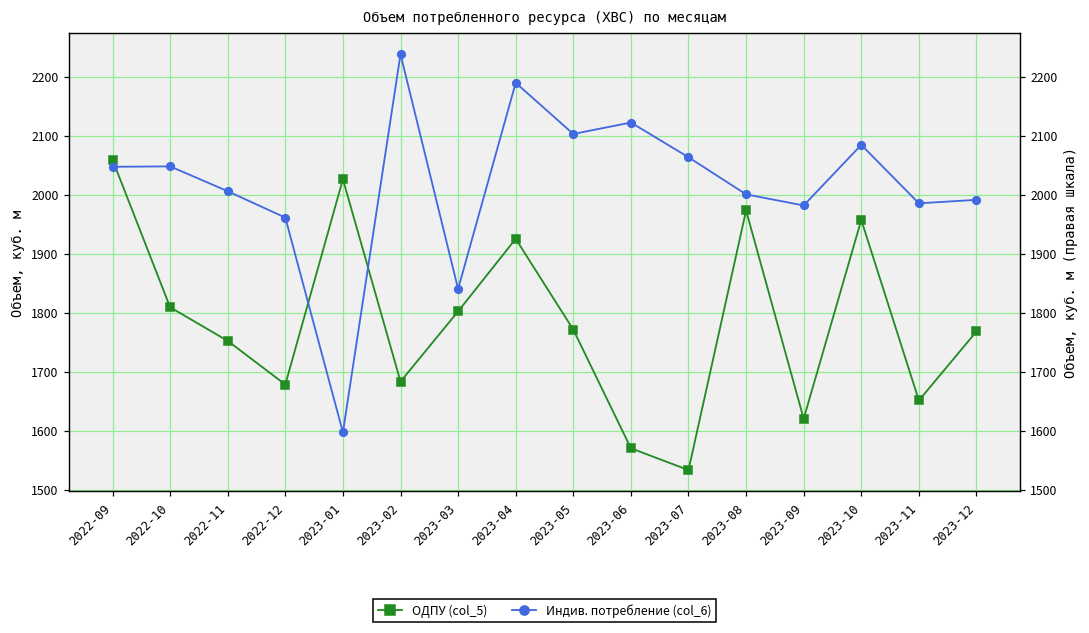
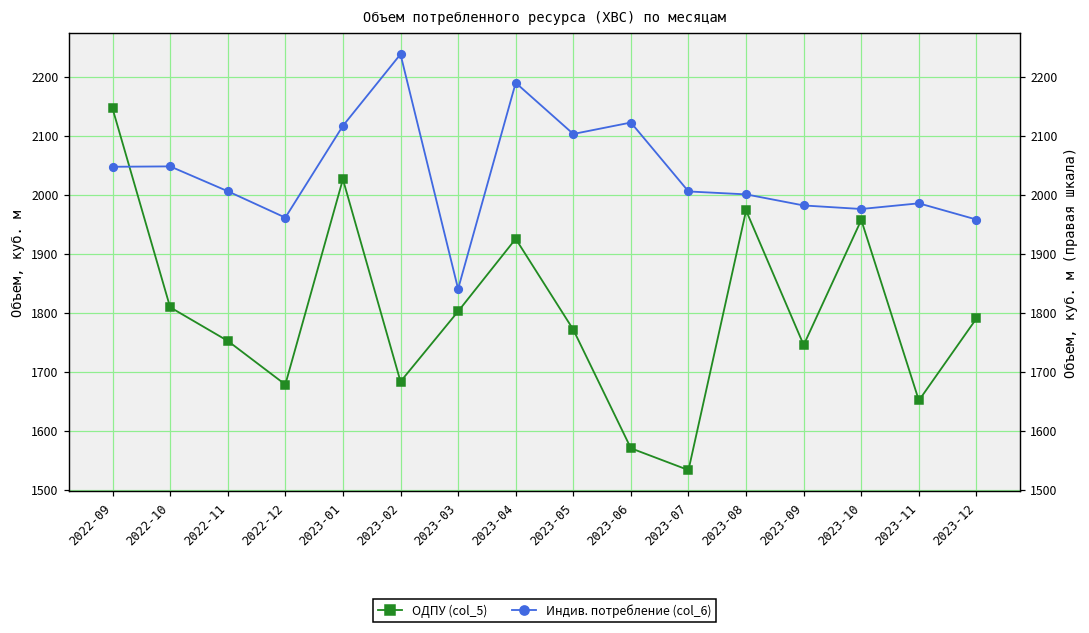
  {
    "ОДПУ (col_5)": {
-     "2022-09": 2060,
+     "2022-09": 2150,
      "2022-10": 1810,
      "2022-11": 1750,
      "2022-12": 1680,
      "2023-01": 2030,
      "2023-02": 1680,
      "2023-03": 1800,
      "2023-04": 1930,
      "2023-05": 1770,
      "2023-06": 1570,
      "2023-07": 1530,
      "2023-08": 1970,
-     "2023-09": 1620,
+     "2023-09": 1750,
      "2023-10": 1960,
      "2023-11": 1650,
-     "2023-12": 1770
+     "2023-12": 1790
    },
    "Индив. потребление (col_6)": {
      "2022-09": 2050,
      "2022-10": 2050,
      "2022-11": 2010,
      "2022-12": 1960,
-     "2023-01": 1600,
+     "2023-01": 2120,
      "2023-02": 2240,
      "2023-03": 1840,
      "2023-04": 2190,
      "2023-05": 2100,
      "2023-06": 2120,
-     "2023-07": 2060,
+     "2023-07": 2010,
      "2023-08": 2000,
      "2023-09": 1980,
-     "2023-10": 2080,
+     "2023-10": 1980,
      "2023-11": 1990,
-     "2023-12": 1990
+     "2023-12": 1960
    }
  }
